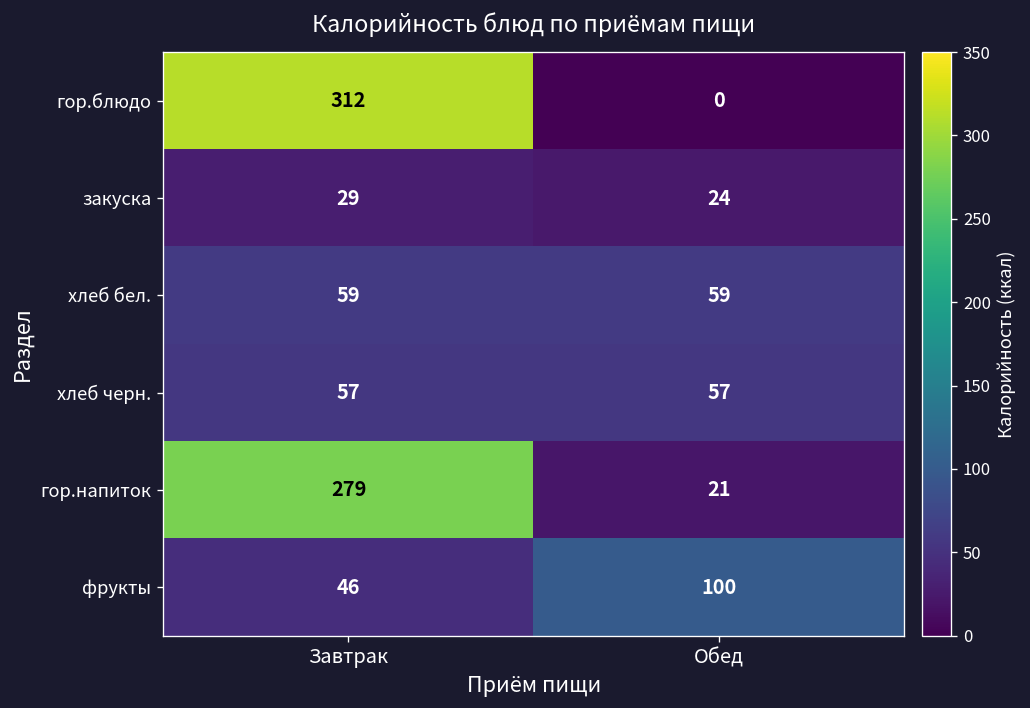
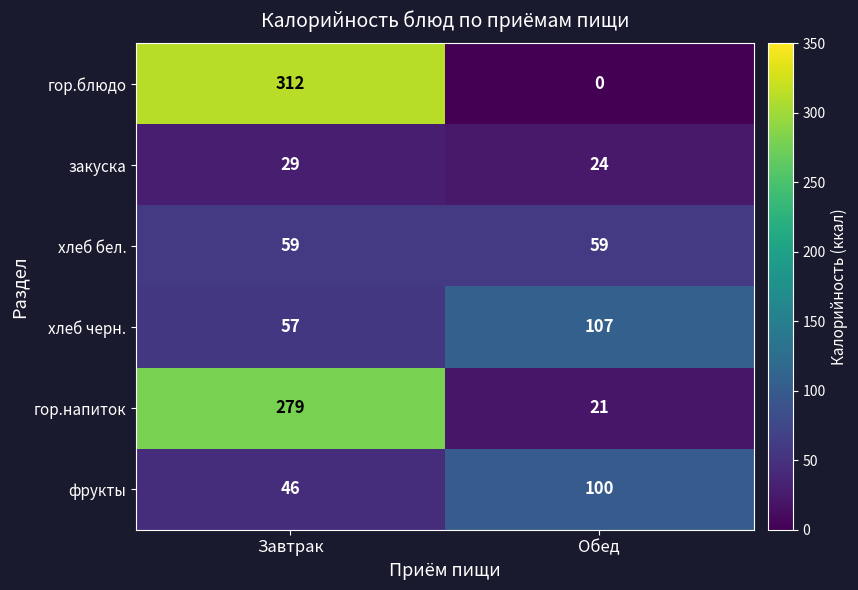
  {
    "гор.блюдо": {
      "Завтрак": 312,
      "Обед": 0
    },
    "закуска": {
      "Завтрак": 29,
      "Обед": 24
    },
    "хлеб бел.": {
      "Завтрак": 59,
      "Обед": 59
    },
    "хлеб черн.": {
      "Завтрак": 57,
-     "Обед": 57
+     "Обед": 107
    },
    "гор.напиток": {
      "Завтрак": 279,
      "Обед": 21
    },
    "фрукты": {
      "Завтрак": 46,
      "Обед": 100
    }
  }
